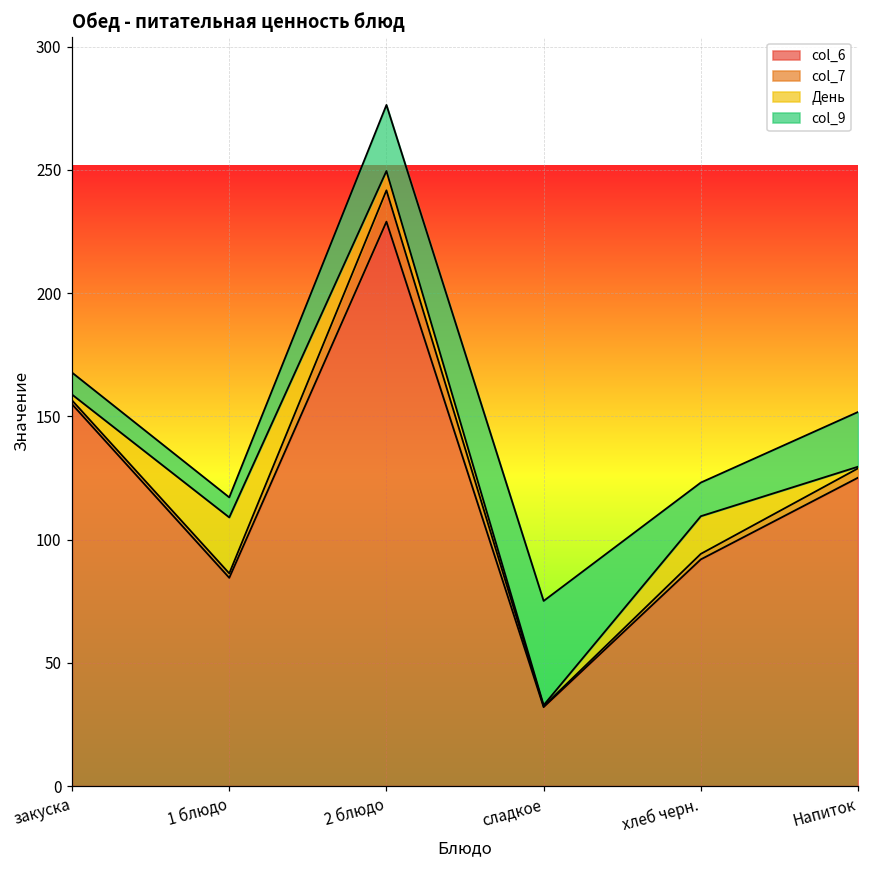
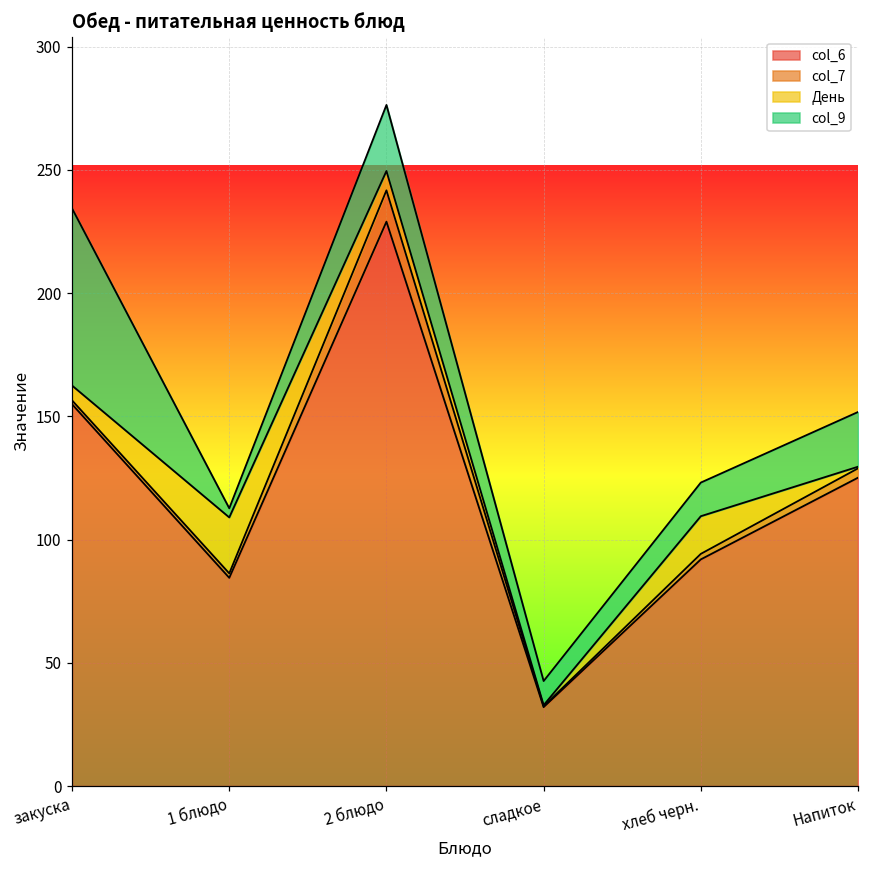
  {
    "День": {
-     "закуска": 2,
+     "закуска": 6,
      "1 блюдо": 23,
      "2 блюдо": 8,
      "хлеб черн.": 15
    },
    "col_9": {
-     "закуска": 9,
-     "1 блюдо": 8,
+     "закуска": 72,
+     "1 блюдо": 4,
      "2 блюдо": 27,
-     "сладкое": 42,
+     "сладкое": 10,
      "хлеб черн.": 14,
      "Напиток": 22
    }
  }
